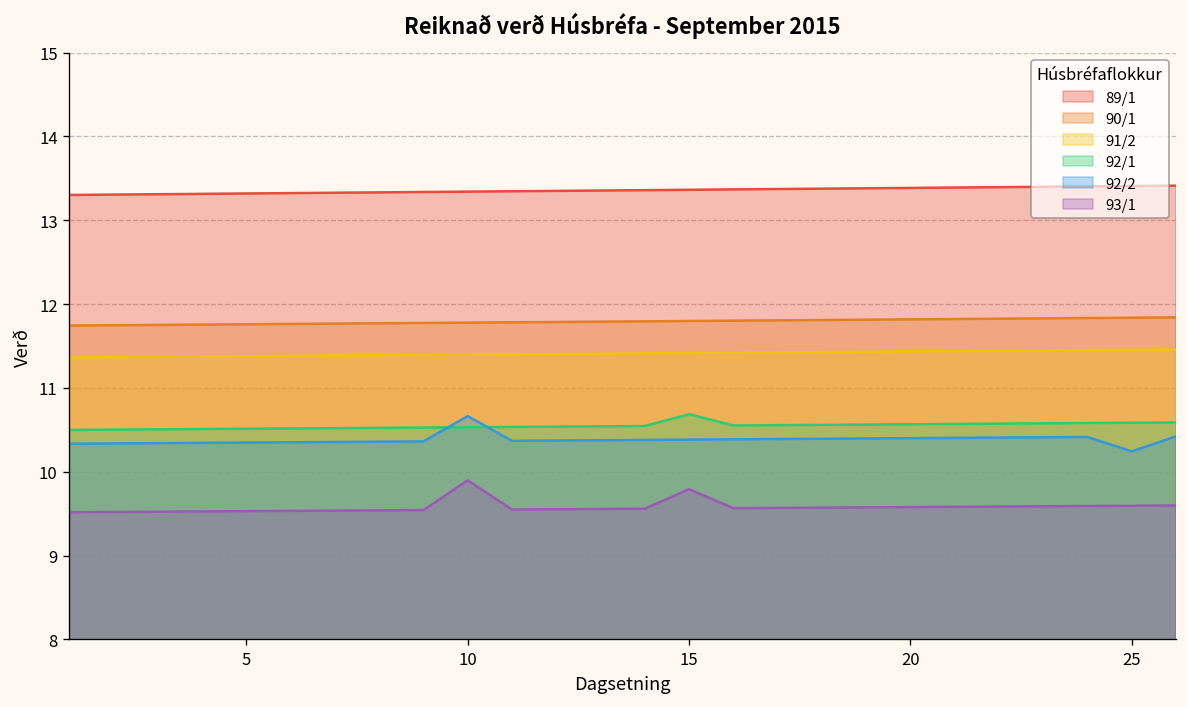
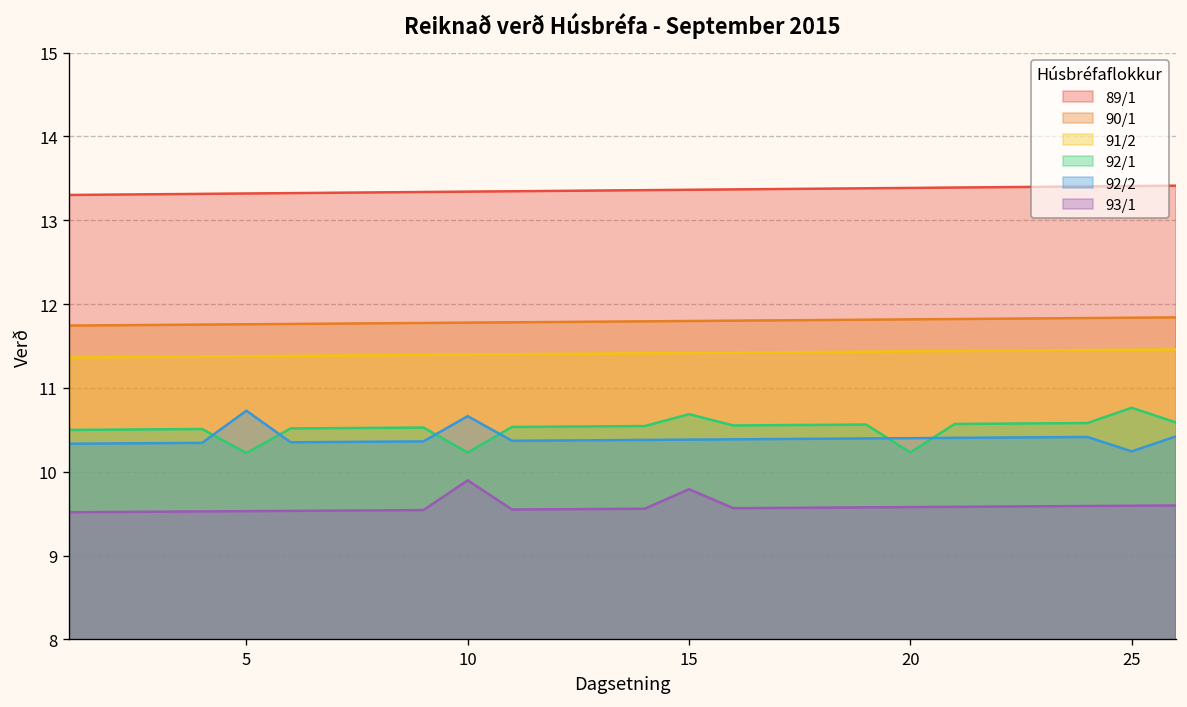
  {
    "92/1": {
-     "5": 10.5,
-     "10": 10.5,
+     "5": 10.2,
+     "10": 10.2,
      "15": 10.7,
-     "20": 10.6,
-     "25": 10.6
+     "20": 10.2,
+     "25": 10.8
    },
    "92/2": {
-     "5": 10.3,
+     "5": 10.7,
      "10": 10.7,
      "15": 10.4,
      "20": 10.4,
      "25": 10.2
    },
    "93/1": {
      "5": 9.5,
      "10": 9.9,
      "15": 9.8,
      "20": 9.6,
      "25": 9.6
    }
  }
